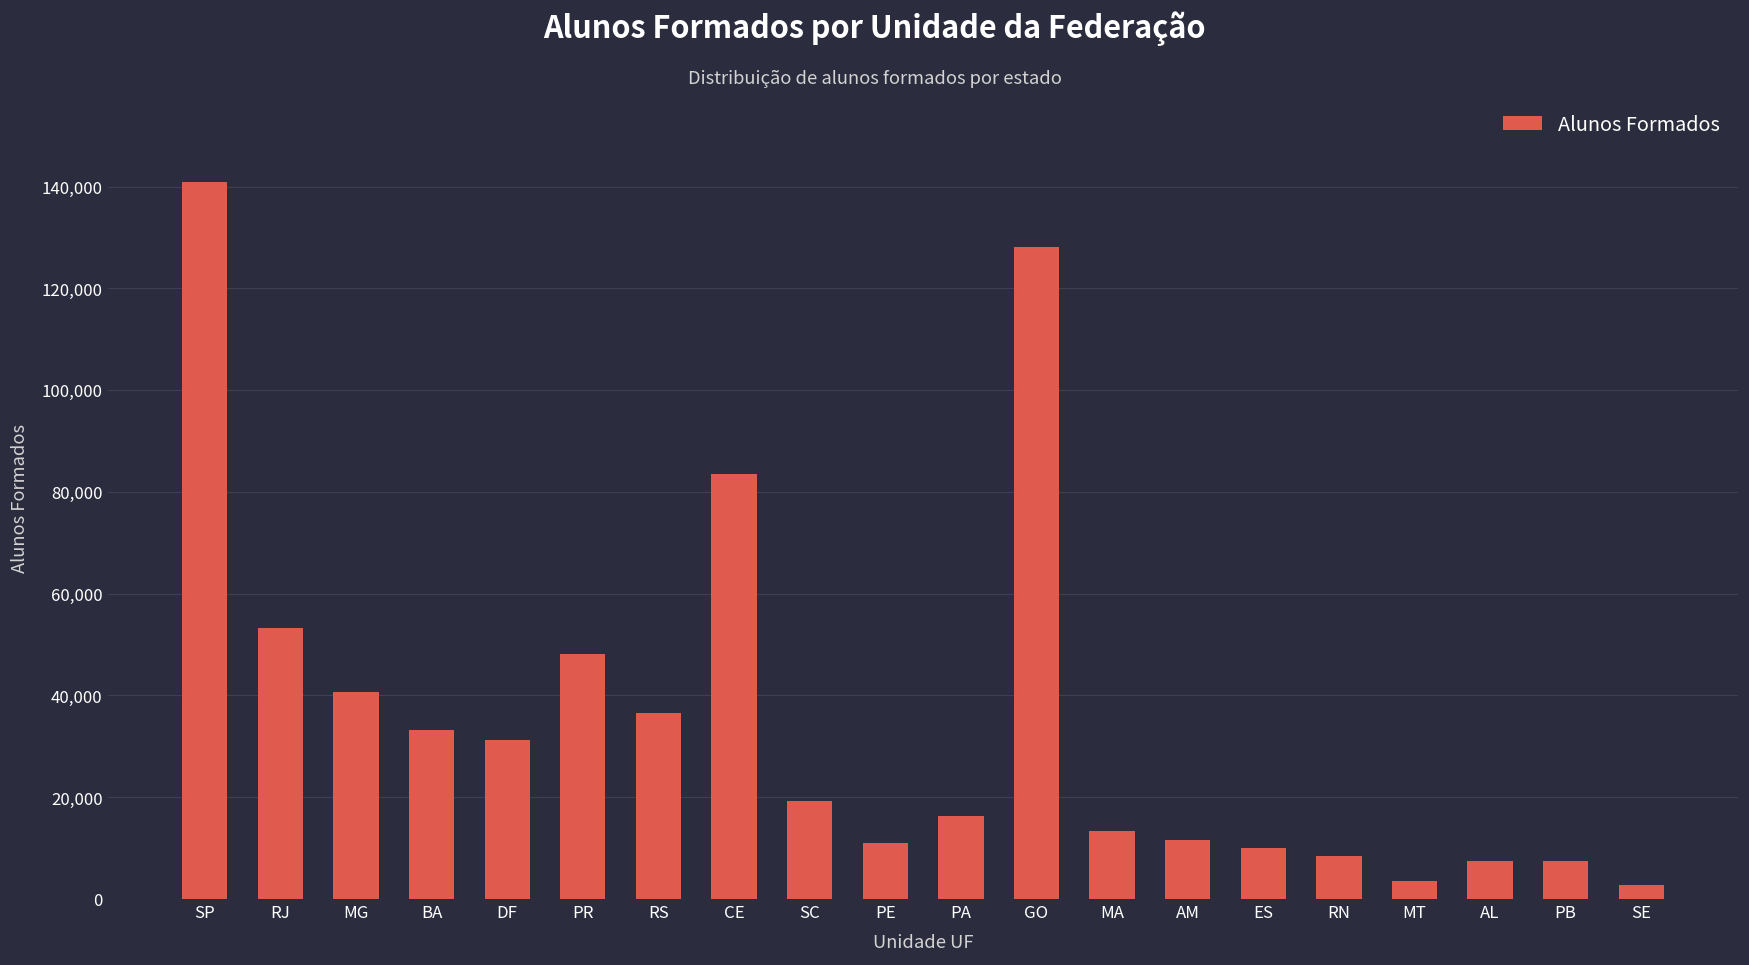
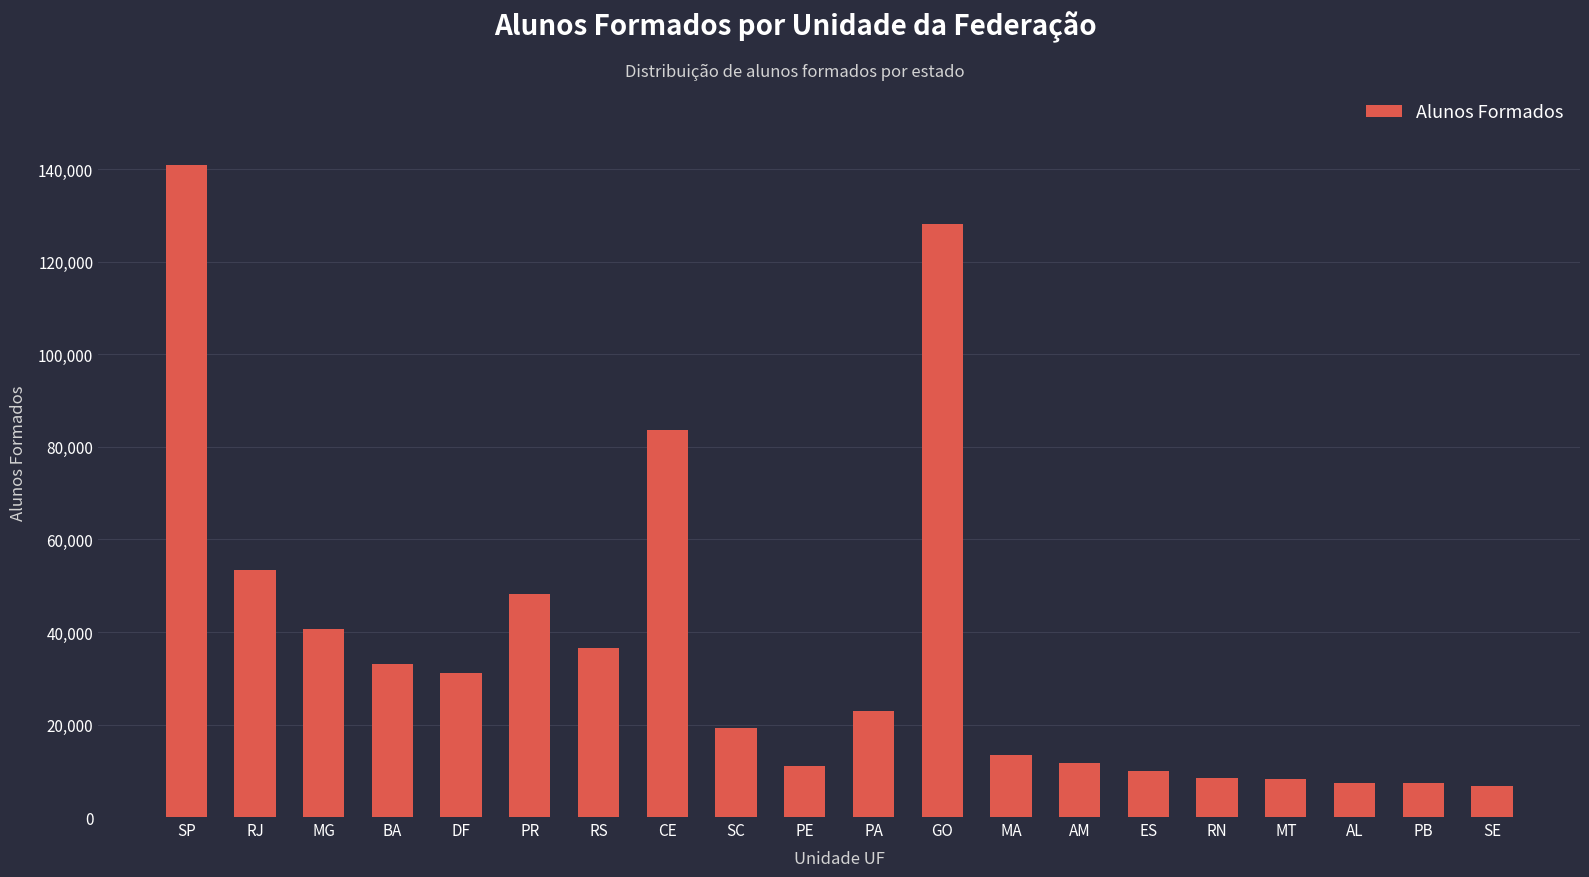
  {
    "SP": "141,000",
    "RJ": "53,000",
    "MG": "41,000",
    "BA": "33,000",
    "DF": "31,000",
    "PR": "48,000",
    "RS": "37,000",
    "CE": "84,000",
    "SC": "19,000",
    "PE": "11,000",
-   "PA": "16,000",
+   "PA": "23,000",
    "GO": "128,000",
    "MA": "13,000",
    "AM": "12,000",
    "ES": "10,000",
    "RN": "8,000",
-   "MT": "4,000",
+   "MT": "8,000",
    "AL": "7,000",
    "PB": "7,000",
-   "SE": "3,000"
+   "SE": "7,000"
  }
